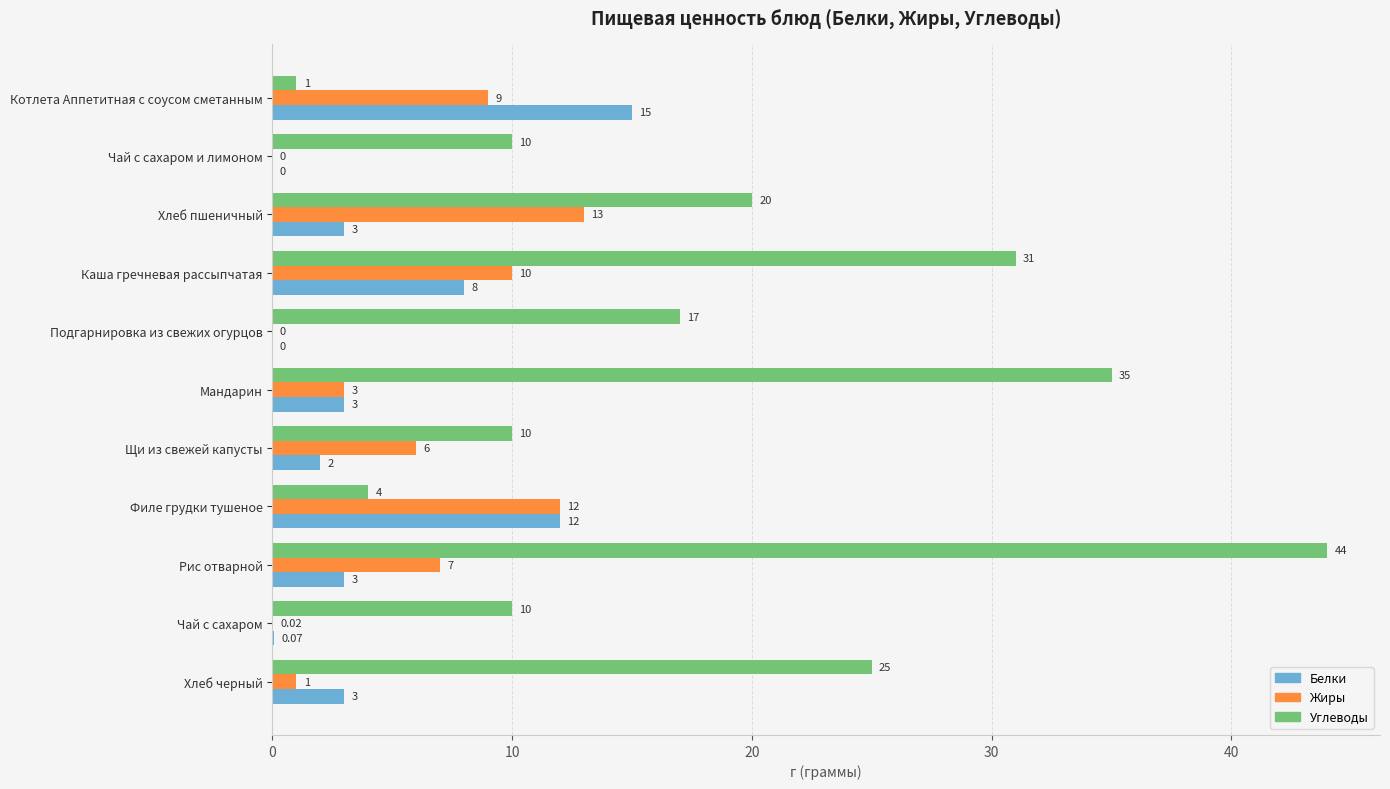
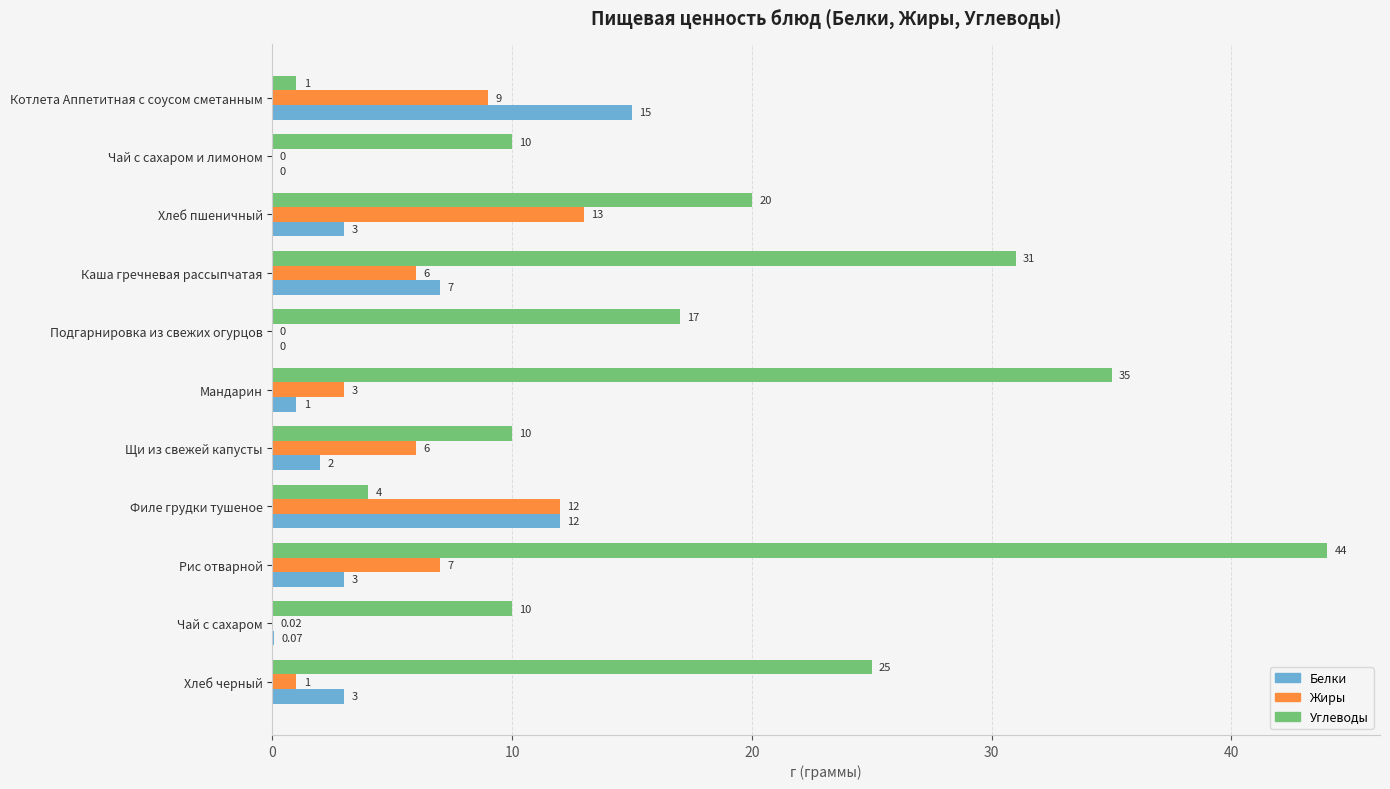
  {
    "Белки": {
      "Котлета Аппетитная с соусом сметанным": 15,
      "Чай с сахаром и лимоном": 0,
      "Хлеб пшеничный": 3,
-     "Каша гречневая рассыпчатая": 8,
+     "Каша гречневая рассыпчатая": 7,
      "Подгарнировка из свежих огурцов": 0,
-     "Мандарин": 3,
+     "Мандарин": 1,
      "Щи из свежей капусты": 2,
      "Филе грудки тушеное": 12,
      "Рис отварной": 3,
      "Чай с сахаром": 0.07,
      "Хлеб черный": 3
    },
    "Жиры": {
      "Котлета Аппетитная с соусом сметанным": 9,
      "Чай с сахаром и лимоном": 0,
      "Хлеб пшеничный": 13,
-     "Каша гречневая рассыпчатая": 10,
+     "Каша гречневая рассыпчатая": 6,
      "Подгарнировка из свежих огурцов": 0,
      "Мандарин": 3,
      "Щи из свежей капусты": 6,
      "Филе грудки тушеное": 12,
      "Рис отварной": 7,
      "Чай с сахаром": 0.02,
      "Хлеб черный": 1
    },
    "Углеводы": {
      "Котлета Аппетитная с соусом сметанным": 1,
      "Чай с сахаром и лимоном": 10,
      "Хлеб пшеничный": 20,
      "Каша гречневая рассыпчатая": 31,
      "Подгарнировка из свежих огурцов": 17,
      "Мандарин": 35,
      "Щи из свежей капусты": 10,
      "Филе грудки тушеное": 4,
      "Рис отварной": 44,
      "Чай с сахаром": 10,
      "Хлеб черный": 25
    }
  }
